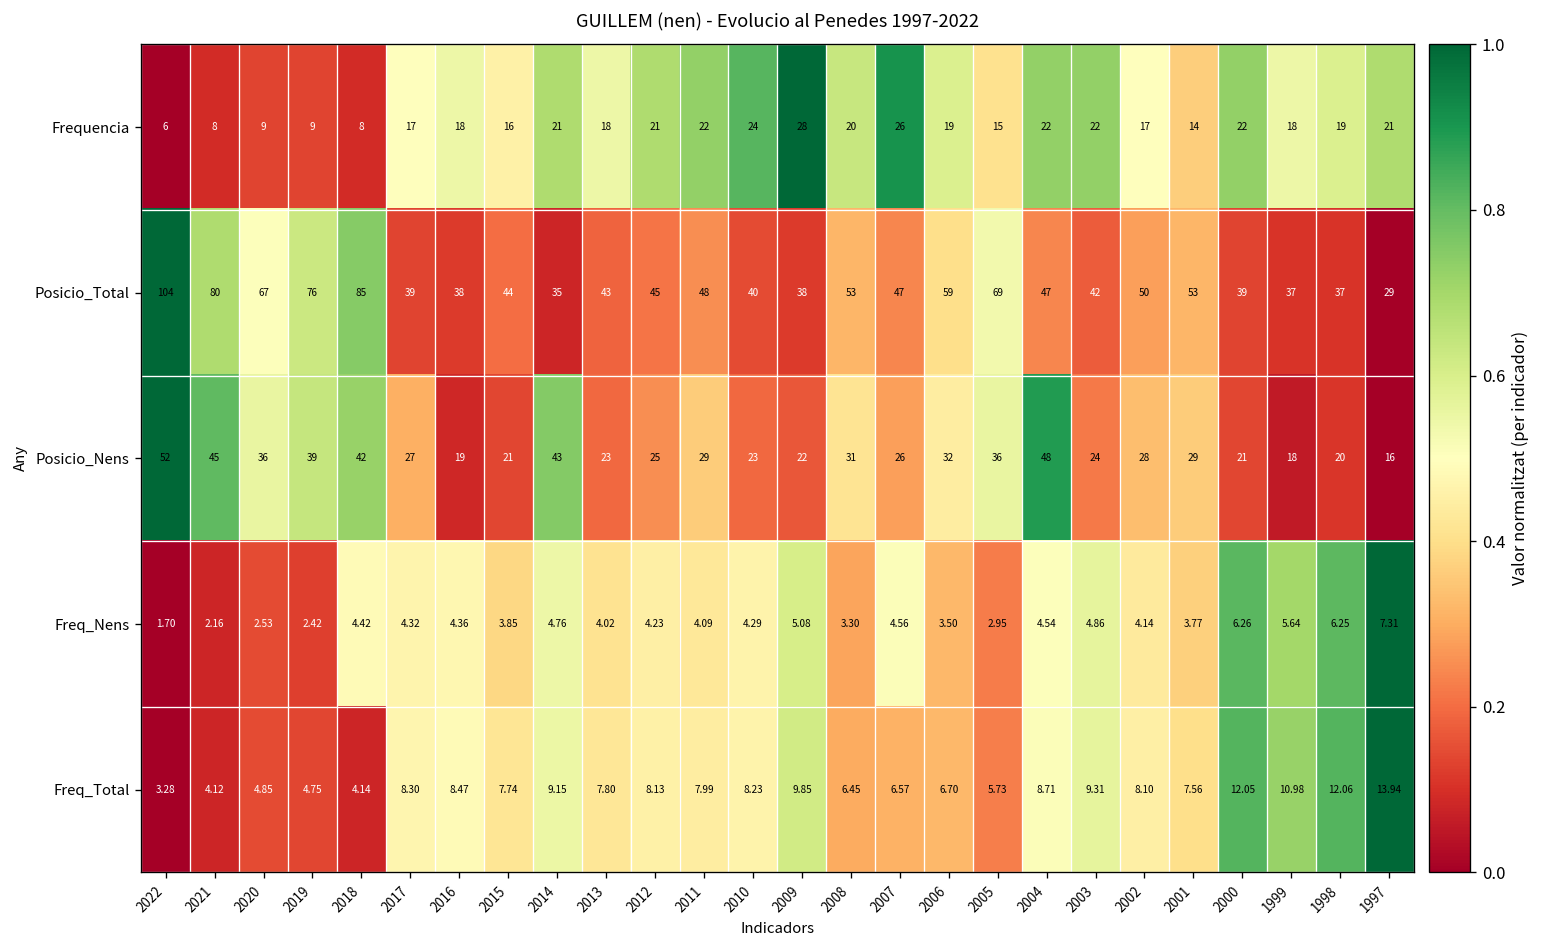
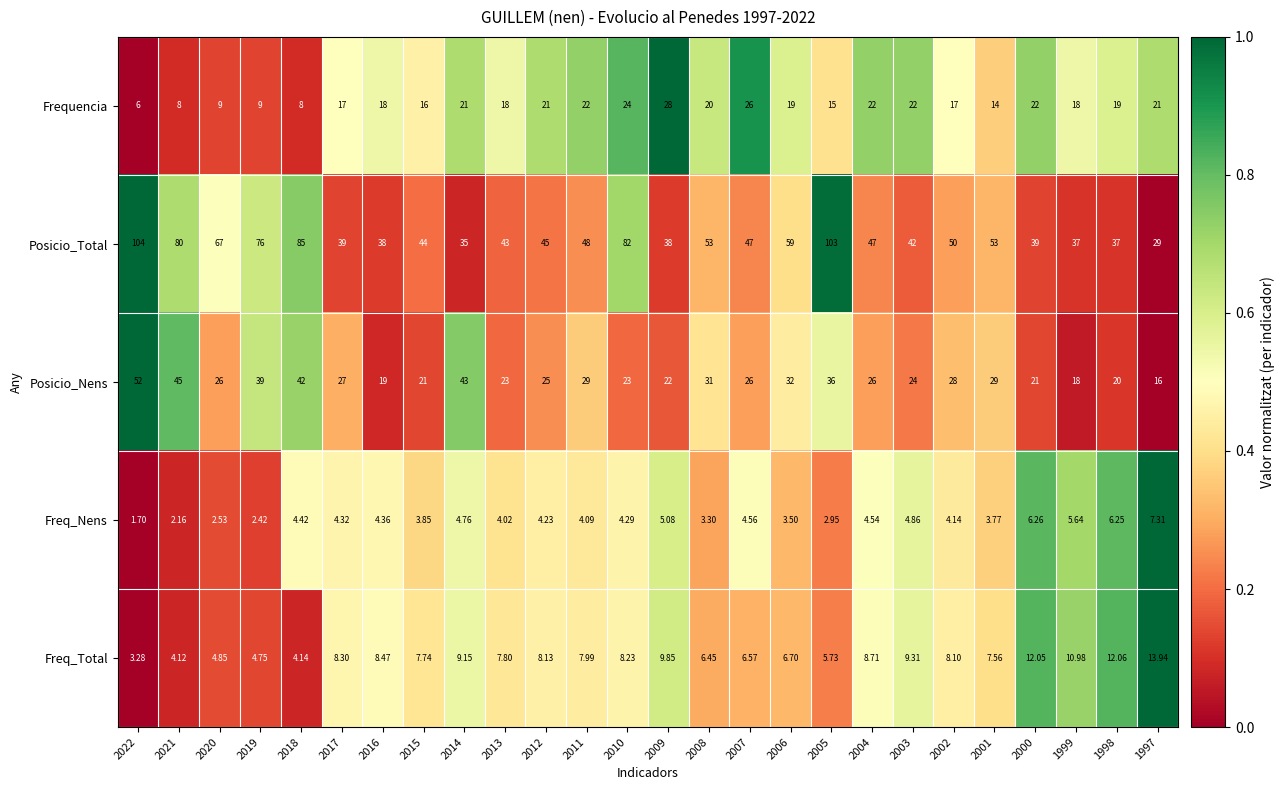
  {
    "Frequencia": {
      "2022": 6,
      "2021": 8,
      "2020": 9,
      "2019": 9,
      "2018": 8,
      "2017": 17,
      "2016": 18,
      "2015": 16,
      "2014": 21,
      "2013": 18,
      "2012": 21,
      "2011": 22,
      "2010": 24,
      "2009": 28,
      "2008": 20,
      "2007": 26,
      "2006": 19,
      "2005": 15,
      "2004": 22,
      "2003": 22,
      "2002": 17,
      "2001": 14,
      "2000": 22,
      "1999": 18,
      "1998": 19,
      "1997": 21
    },
    "Posicio_Total": {
      "2022": 104,
      "2021": 80,
      "2020": 67,
      "2019": 76,
      "2018": 85,
      "2017": 39,
      "2016": 38,
      "2015": 44,
      "2014": 35,
      "2013": 43,
      "2012": 45,
      "2011": 48,
-     "2010": 40,
+     "2010": 82,
      "2009": 38,
      "2008": 53,
      "2007": 47,
      "2006": 59,
-     "2005": 69,
+     "2005": 103,
      "2004": 47,
      "2003": 42,
      "2002": 50,
      "2001": 53,
      "2000": 39,
      "1999": 37,
      "1998": 37,
      "1997": 29
    },
    "Posicio_Nens": {
      "2022": 52,
      "2021": 45,
-     "2020": 36,
+     "2020": 26,
      "2019": 39,
      "2018": 42,
      "2017": 27,
      "2016": 19,
      "2015": 21,
      "2014": 43,
      "2013": 23,
      "2012": 25,
      "2011": 29,
      "2010": 23,
      "2009": 22,
      "2008": 31,
      "2007": 26,
      "2006": 32,
      "2005": 36,
-     "2004": 48,
+     "2004": 26,
      "2003": 24,
      "2002": 28,
      "2001": 29,
      "2000": 21,
      "1999": 18,
      "1998": 20,
      "1997": 16
    },
    "Freq_Nens": {
      "2022": 1.70,
      "2021": 2.16,
      "2020": 2.53,
      "2019": 2.42,
      "2018": 4.42,
      "2017": 4.32,
      "2016": 4.36,
      "2015": 3.85,
      "2014": 4.76,
      "2013": 4.02,
      "2012": 4.23,
      "2011": 4.09,
      "2010": 4.29,
      "2009": 5.08,
      "2008": 3.30,
      "2007": 4.56,
      "2006": 3.50,
      "2005": 2.95,
      "2004": 4.54,
      "2003": 4.86,
      "2002": 4.14,
      "2001": 3.77,
      "2000": 6.26,
      "1999": 5.64,
      "1998": 6.25,
      "1997": 7.31
    },
    "Freq_Total": {
      "2022": 3.28,
      "2021": 4.12,
      "2020": 4.85,
      "2019": 4.75,
      "2018": 4.14,
      "2017": 8.30,
      "2016": 8.47,
      "2015": 7.74,
      "2014": 9.15,
      "2013": 7.80,
      "2012": 8.13,
      "2011": 7.99,
      "2010": 8.23,
      "2009": 9.85,
      "2008": 6.45,
      "2007": 6.57,
      "2006": 6.70,
      "2005": 5.73,
      "2004": 8.71,
      "2003": 9.31,
      "2002": 8.10,
      "2001": 7.56,
      "2000": 12.05,
      "1999": 10.98,
      "1998": 12.06,
      "1997": 13.94
    }
  }
